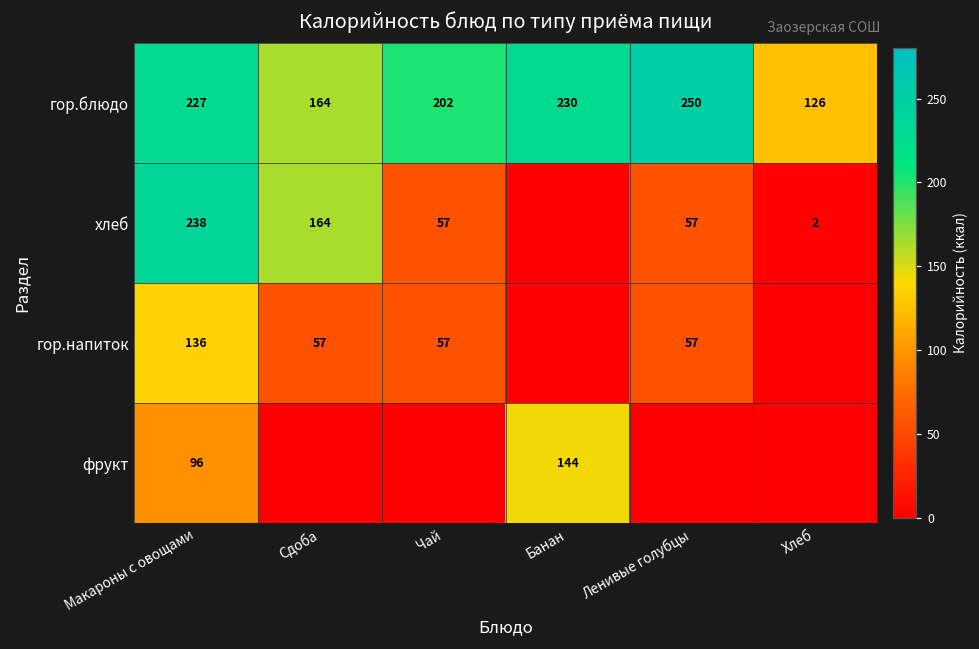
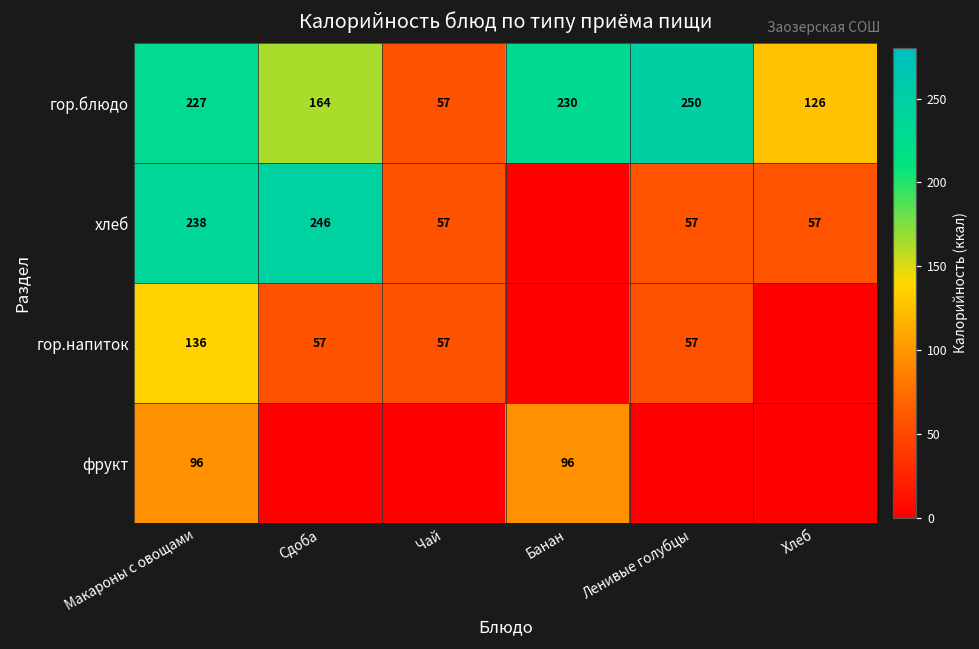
  {
    "гор.блюдо": {
      "Макароны с овощами": 227,
      "Сдоба": 164,
-     "Чай": 202,
+     "Чай": 57,
      "Банан": 230,
      "Ленивые голубцы": 250,
      "Хлеб": 126
    },
    "хлеб": {
      "Макароны с овощами": 238,
-     "Сдоба": 164,
+     "Сдоба": 246,
      "Чай": 57,
      "Ленивые голубцы": 57,
-     "Хлеб": 2
+     "Хлеб": 57
    },
    "гор.напиток": {
      "Макароны с овощами": 136,
      "Сдоба": 57,
      "Чай": 57,
      "Ленивые голубцы": 57
    },
    "фрукт": {
      "Макароны с овощами": 96,
-     "Банан": 144
+     "Банан": 96
    }
  }
